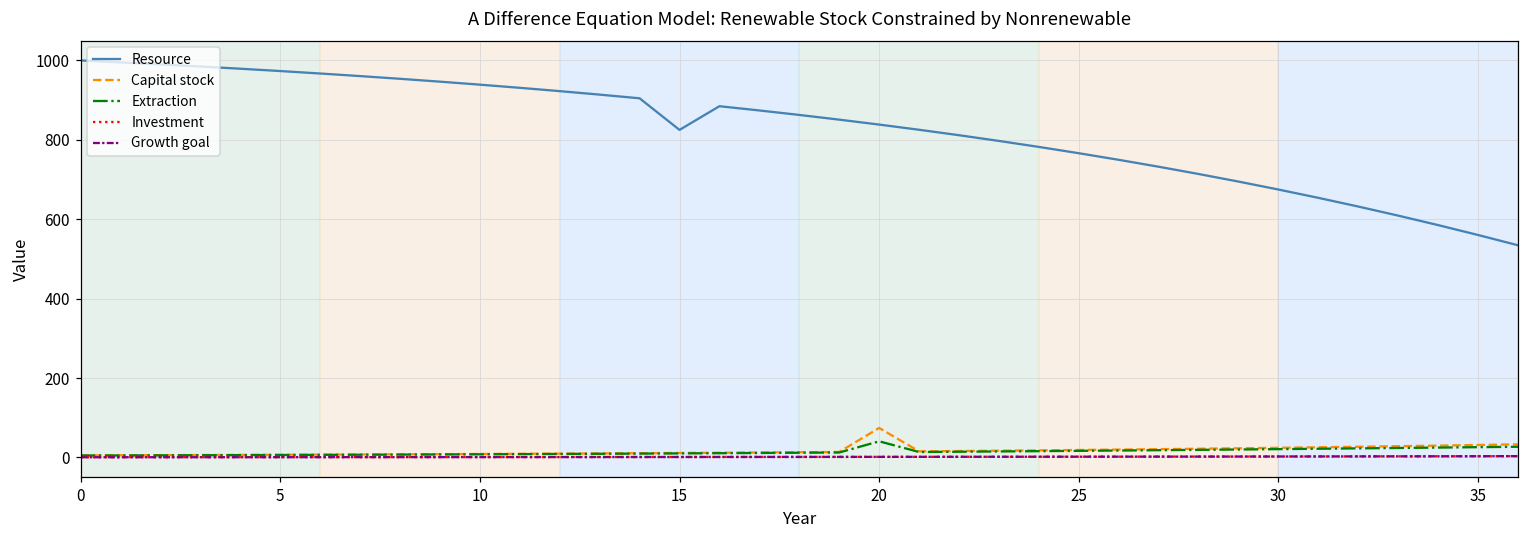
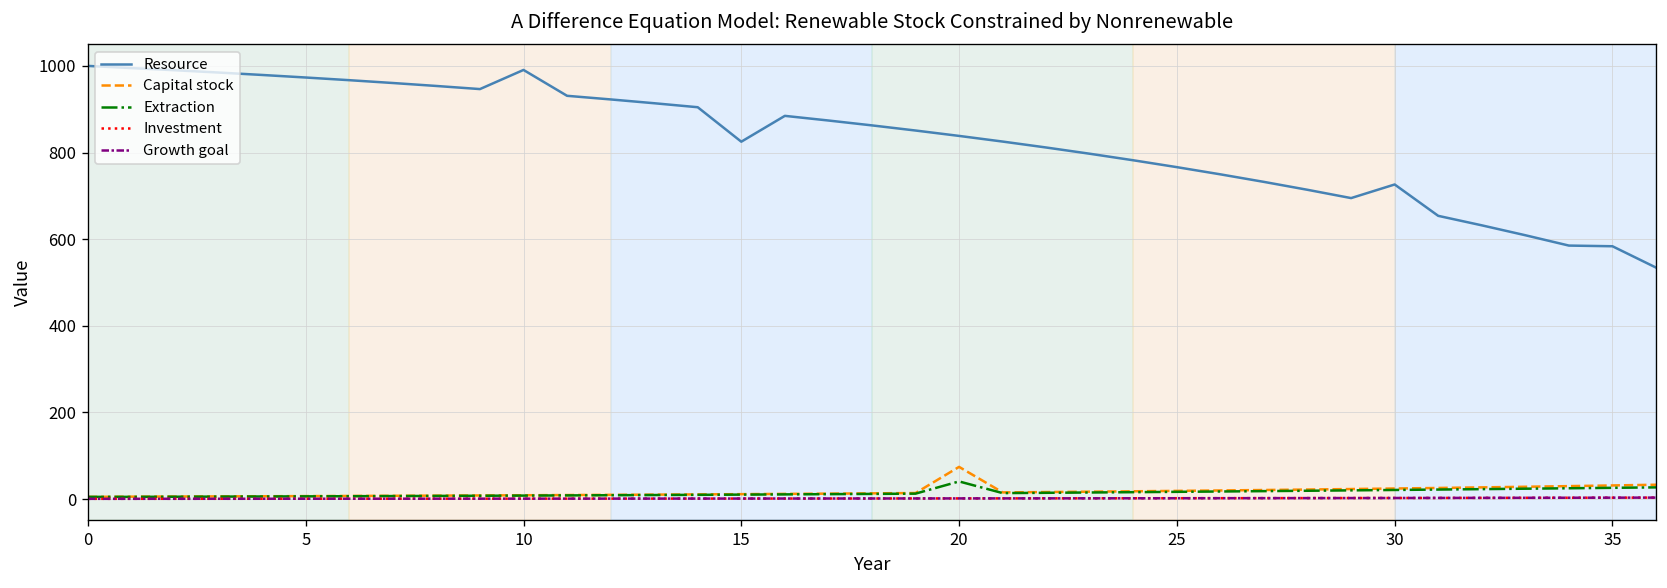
  {
    "Resource": {
      "0": 1000,
      "5": 970,
-     "10": 940,
+     "10": 990,
      "15": 830,
      "20": 840,
      "25": 770,
-     "30": 670,
-     "35": 560
+     "30": 730,
+     "35": 580
    },
    "Capital stock": {
      "20": 70
    },
    "Extraction": {
      "20": 40
    },
    "Growth goal": {
      "15": 0,
      "20": 0,
      "25": 0,
      "30": 0,
      "35": 0
    }
  }
